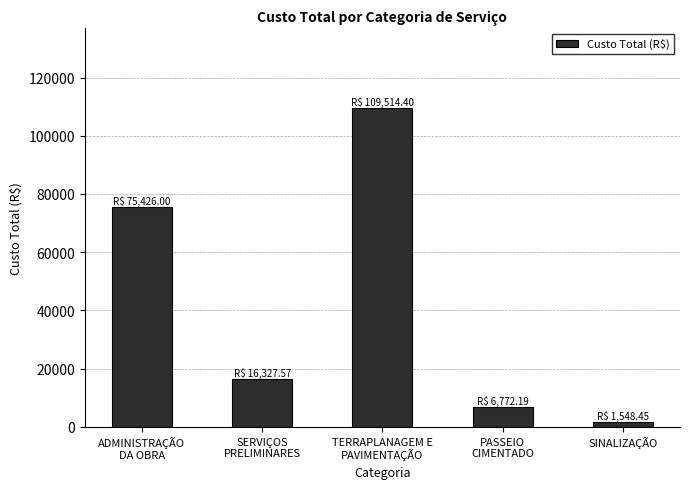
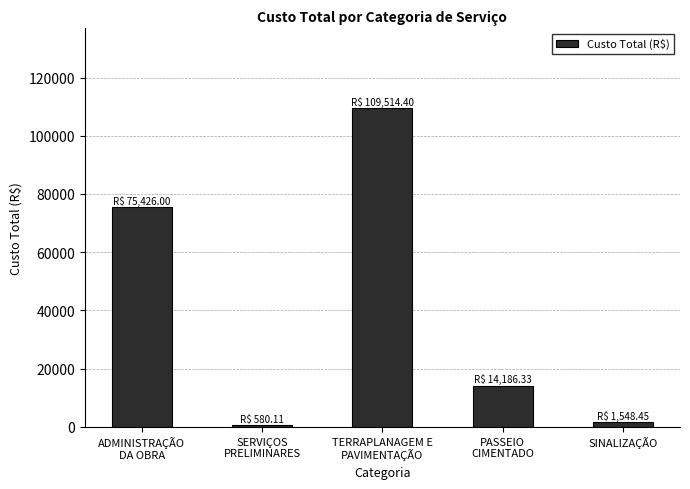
  {
    "ADMINISTRAÇÃO DA OBRA": "75,426.00",
-   "SERVIÇOS PRELIMINARES": "16,327.57",
+   "SERVIÇOS PRELIMINARES": "580.11",
    "TERRAPLANAGEM E PAVIMENTAÇÃO": "109,514.40",
-   "PASSEIO CIMENTADO": "6,772.19",
+   "PASSEIO CIMENTADO": "14,186.33",
    "SINALIZAÇÃO": "1,548.45"
  }
